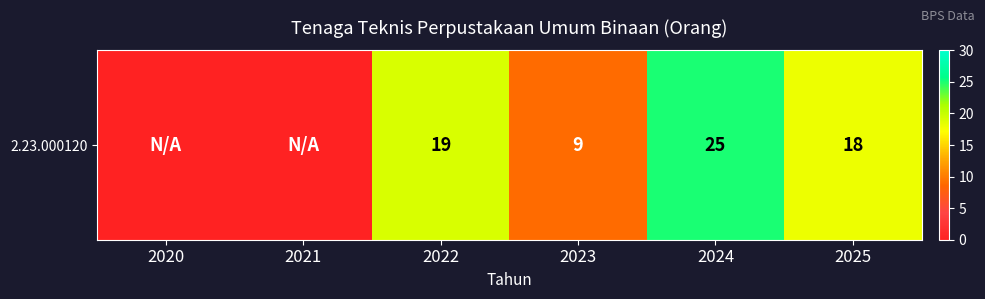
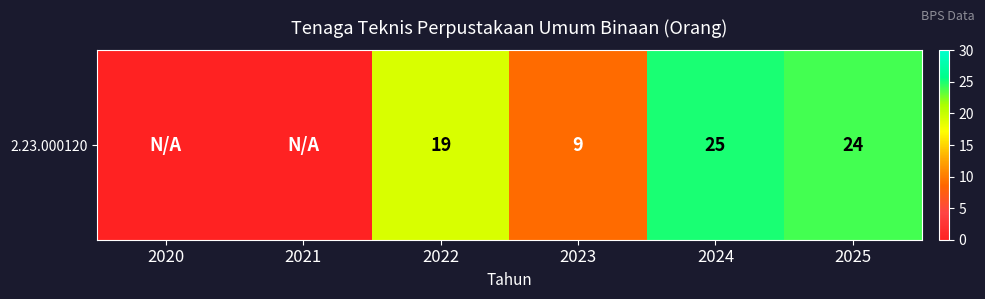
  {
    "2.23.000120": {
      "2022": 19,
      "2023": 9,
      "2024": 25,
-     "2025": 18
+     "2025": 24
    }
  }
